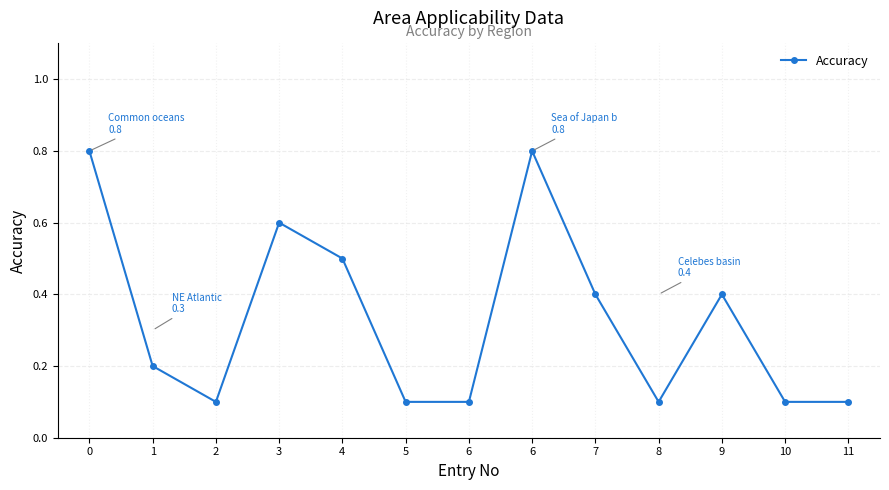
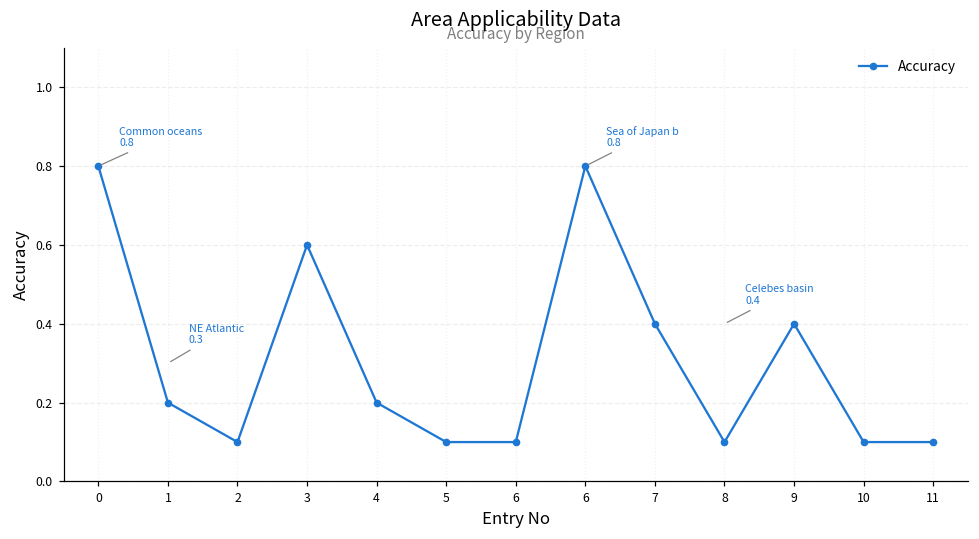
  {
    "1": 0.2,
    "2": 0.1,
    "3": 0.6,
-   "4": 0.5,
+   "4": 0.2,
    "5": 0.1,
    "7": 0.4,
    "8": 0.1,
    "10": 0.1,
    "11": 0.1
  }
